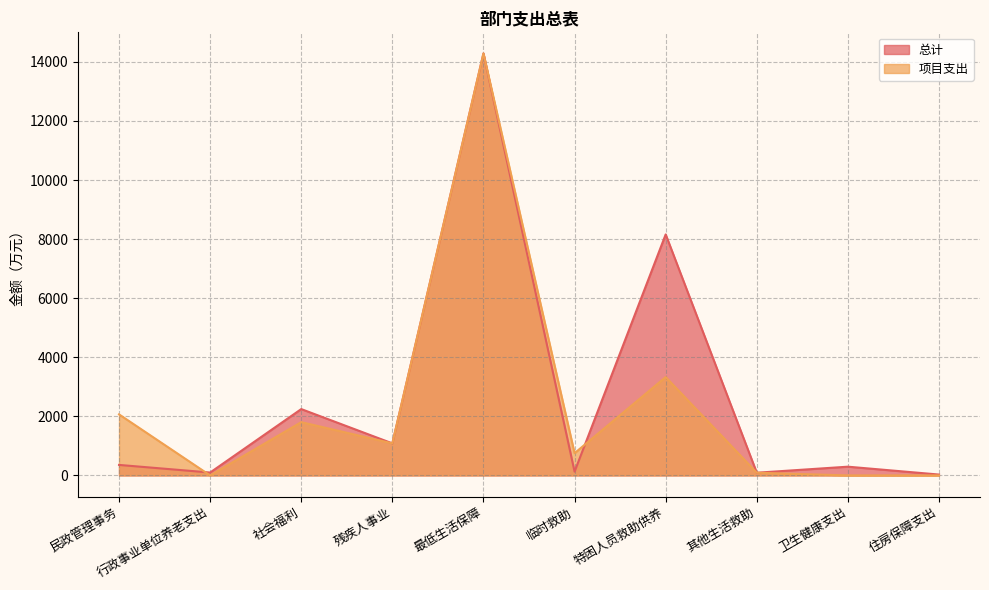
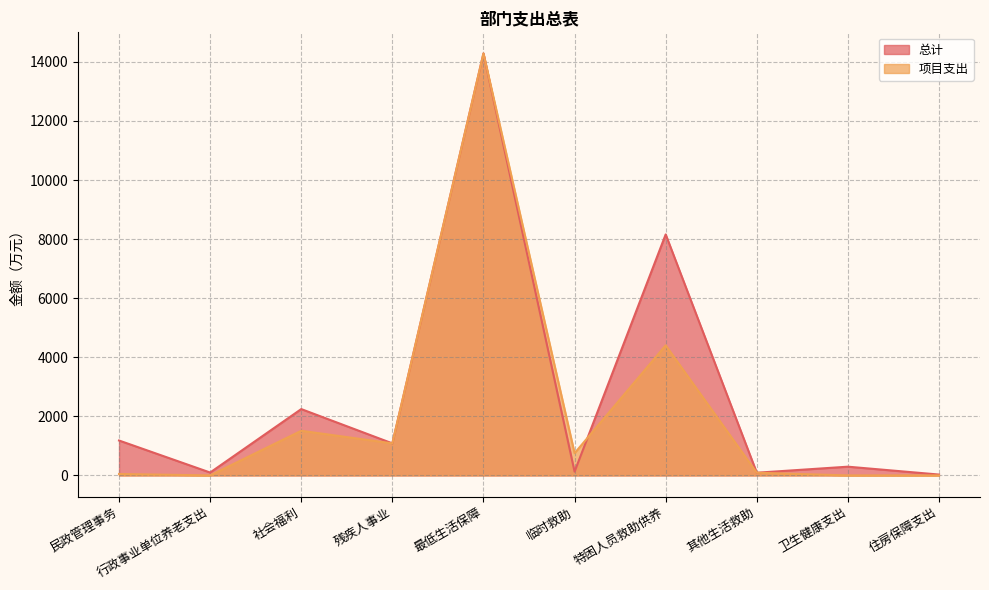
  {
    "总计": {
-     "民政管理事务": 400,
+     "民政管理事务": 1200,
      "行政事业单位养老支出": 100,
      "社会福利": 2200,
      "临时救助": 100,
      "特困人员救助供养": 8200,
      "卫生健康支出": 300
    },
    "项目支出": {
-     "民政管理事务": 2100,
+     "民政管理事务": 0,
      "行政事业单位养老支出": 0,
-     "社会福利": 1800,
+     "社会福利": 1500,
      "临时救助": 800,
-     "特困人员救助供养": 3300,
+     "特困人员救助供养": 4400,
      "卫生健康支出": 0
    }
  }
